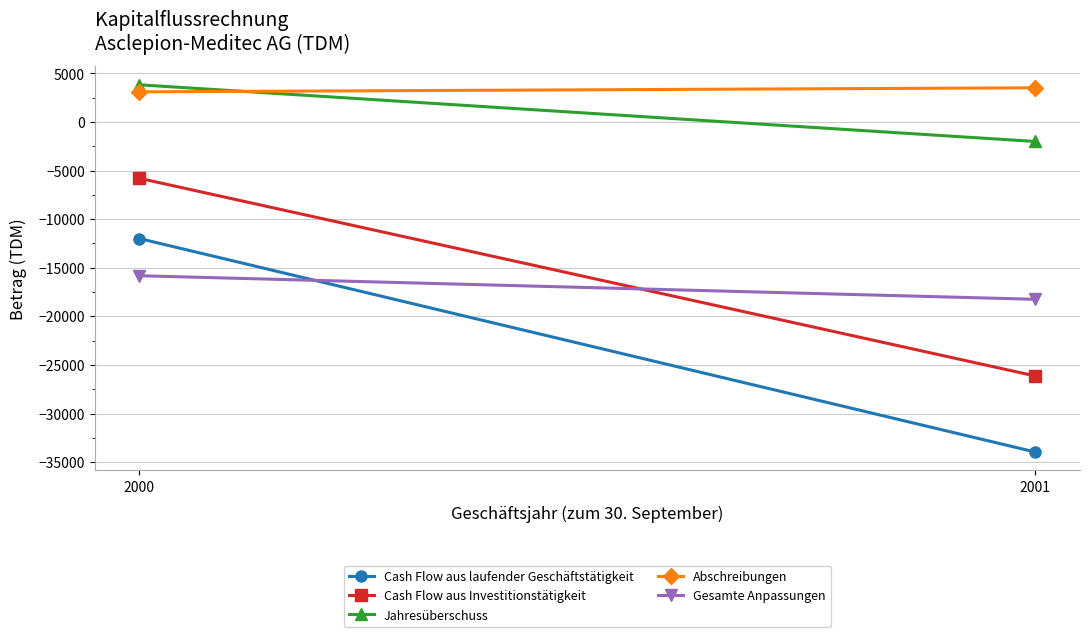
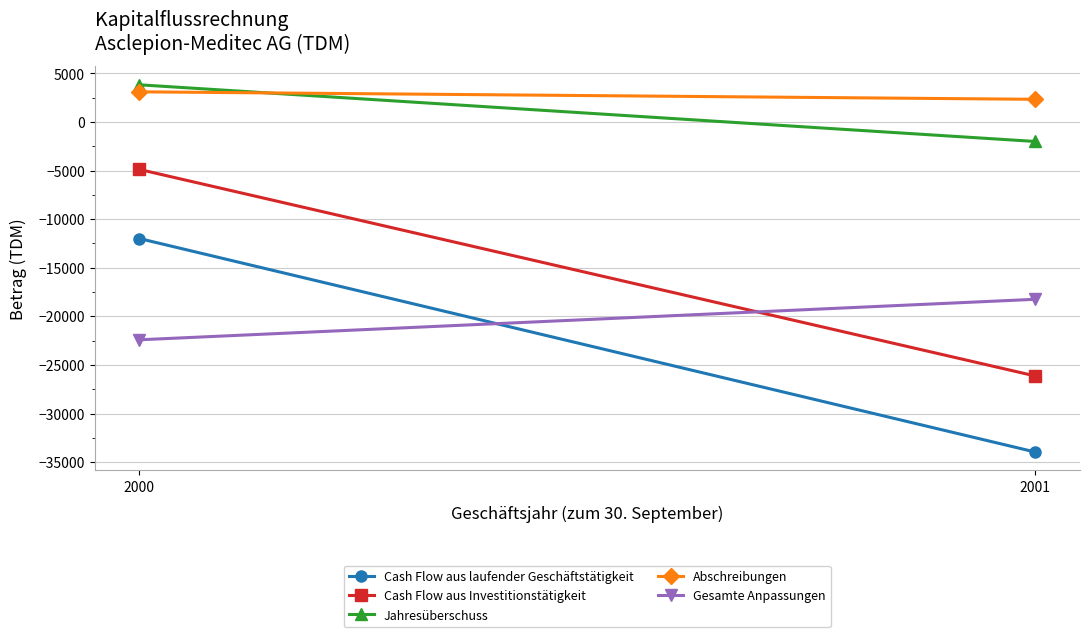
  {
    "Cash Flow aus laufender Geschäftstätigkeit": {
      "2000": -12000,
      "2001": -34000
    },
    "Cash Flow aus Investitionstätigkeit": {
-     "2000": -6000,
+     "2000": -5000,
      "2001": -26000
    },
    "Jahresüberschuss": {
      "2000": 4000,
      "2001": -2000
    },
    "Abschreibungen": {
      "2000": 3000,
-     "2001": 4000
+     "2001": 2000
    },
    "Gesamte Anpassungen": {
-     "2000": -16000,
+     "2000": -22000,
      "2001": -18000
    }
  }
